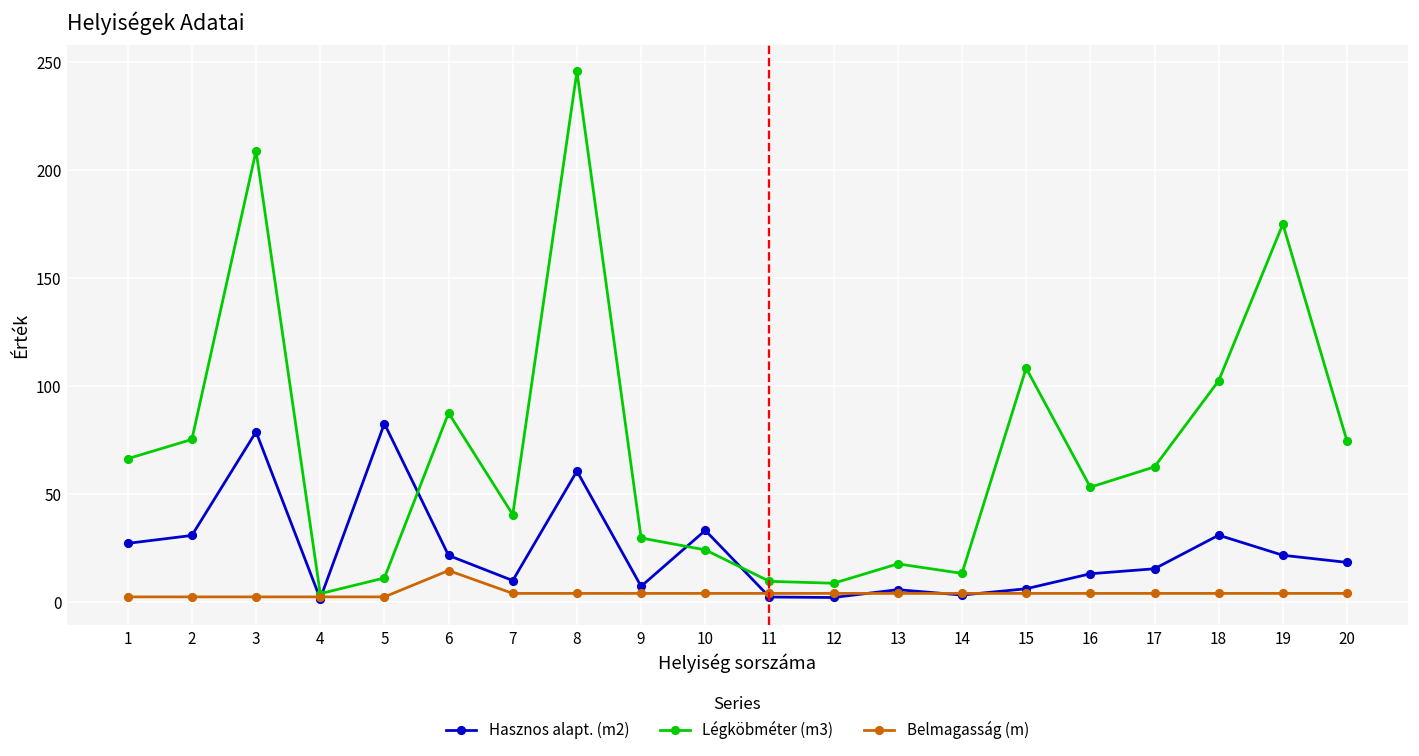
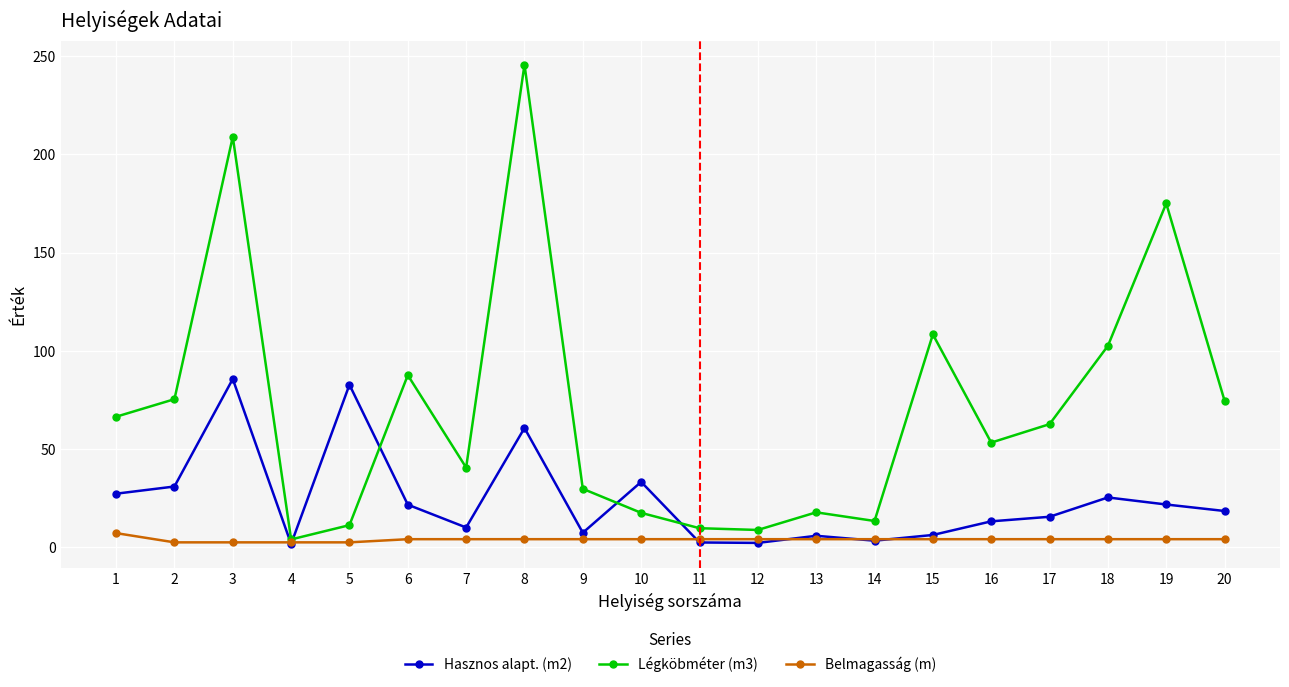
  {
    "Hasznos alapt. (m2)": {
      "1": 27,
      "2": 31,
-     "3": 79,
+     "3": 86,
      "5": 83,
      "6": 22,
      "7": 10,
      "8": 61,
      "9": 7,
      "10": 33,
      "11": 2,
      "12": 2,
      "13": 6,
      "15": 6,
      "16": 13,
      "17": 15,
-     "18": 31,
+     "18": 25,
      "19": 22,
      "20": 18
    },
    "Légköbméter (m3)": {
      "1": 66,
      "2": 75,
      "3": 209,
      "4": 4,
      "5": 11,
      "6": 88,
      "7": 41,
      "8": 246,
      "9": 30,
-     "10": 24,
+     "10": 17,
      "11": 10,
      "12": 9,
      "13": 18,
      "14": 13,
      "15": 108,
      "16": 53,
      "17": 63,
      "18": 102,
      "19": 175,
      "20": 75
    },
    "Belmagasság (m)": {
-     "1": 2,
+     "1": 7,
      "2": 2,
      "3": 2,
      "5": 2,
-     "6": 15,
+     "6": 4,
      "7": 4,
      "8": 4,
      "9": 4,
      "10": 4,
      "11": 4,
      "12": 4,
      "13": 4,
      "15": 4,
      "16": 4,
      "17": 4,
      "18": 4,
      "19": 4,
      "20": 4
    }
  }
